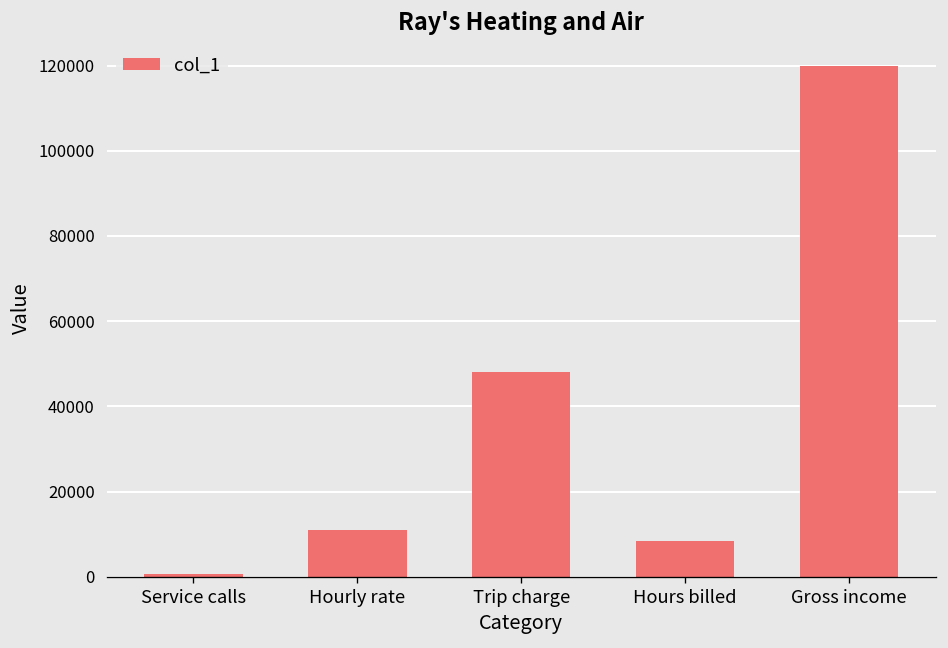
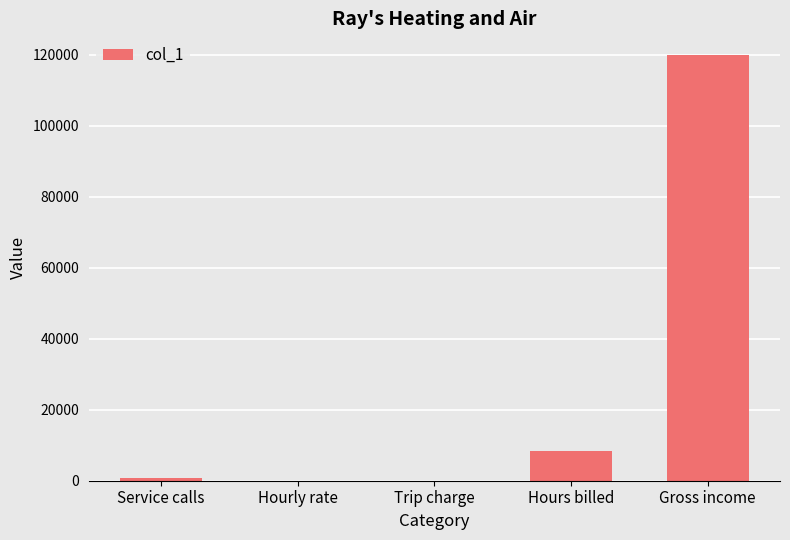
  {
-   "Hourly rate": 11000,
-   "Trip charge": 48000,
+   "Hourly rate": 0,
+   "Trip charge": 0,
    "Hours billed": 8000,
    "Gross income": 120000
  }
